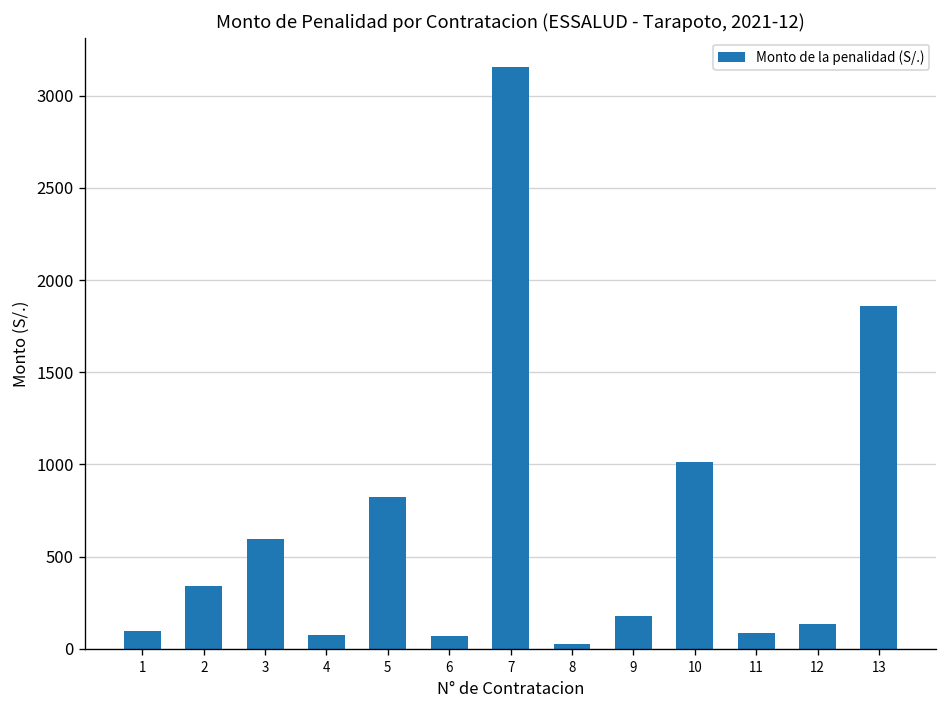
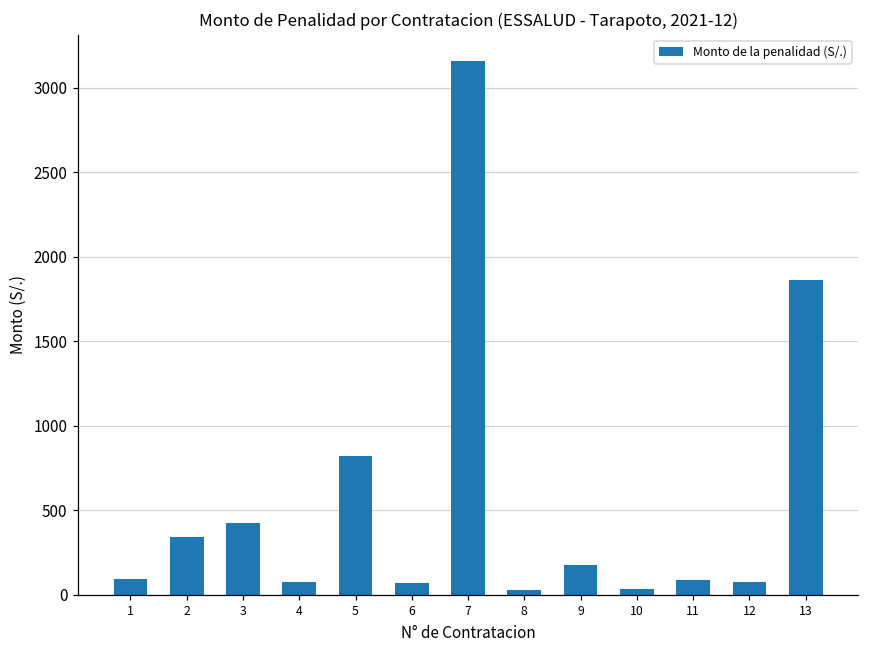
  {
    "1": 90,
    "2": 340,
-   "3": 590,
+   "3": 430,
    "4": 80,
    "5": 820,
    "6": 70,
    "7": 3160,
    "8": 30,
    "9": 180,
-   "10": 1020,
+   "10": 40,
    "11": 90,
-   "12": 130,
+   "12": 70,
    "13": 1860
  }
